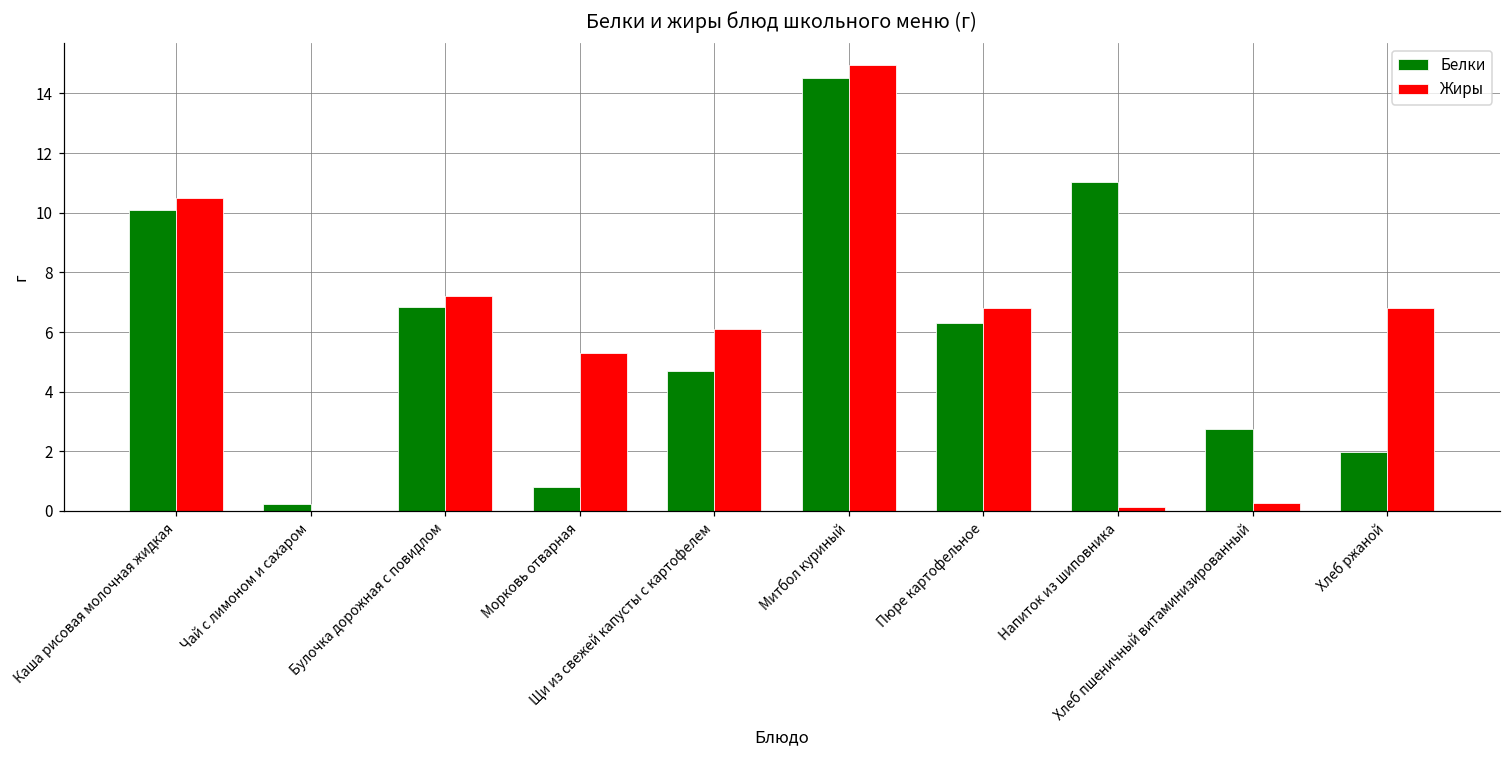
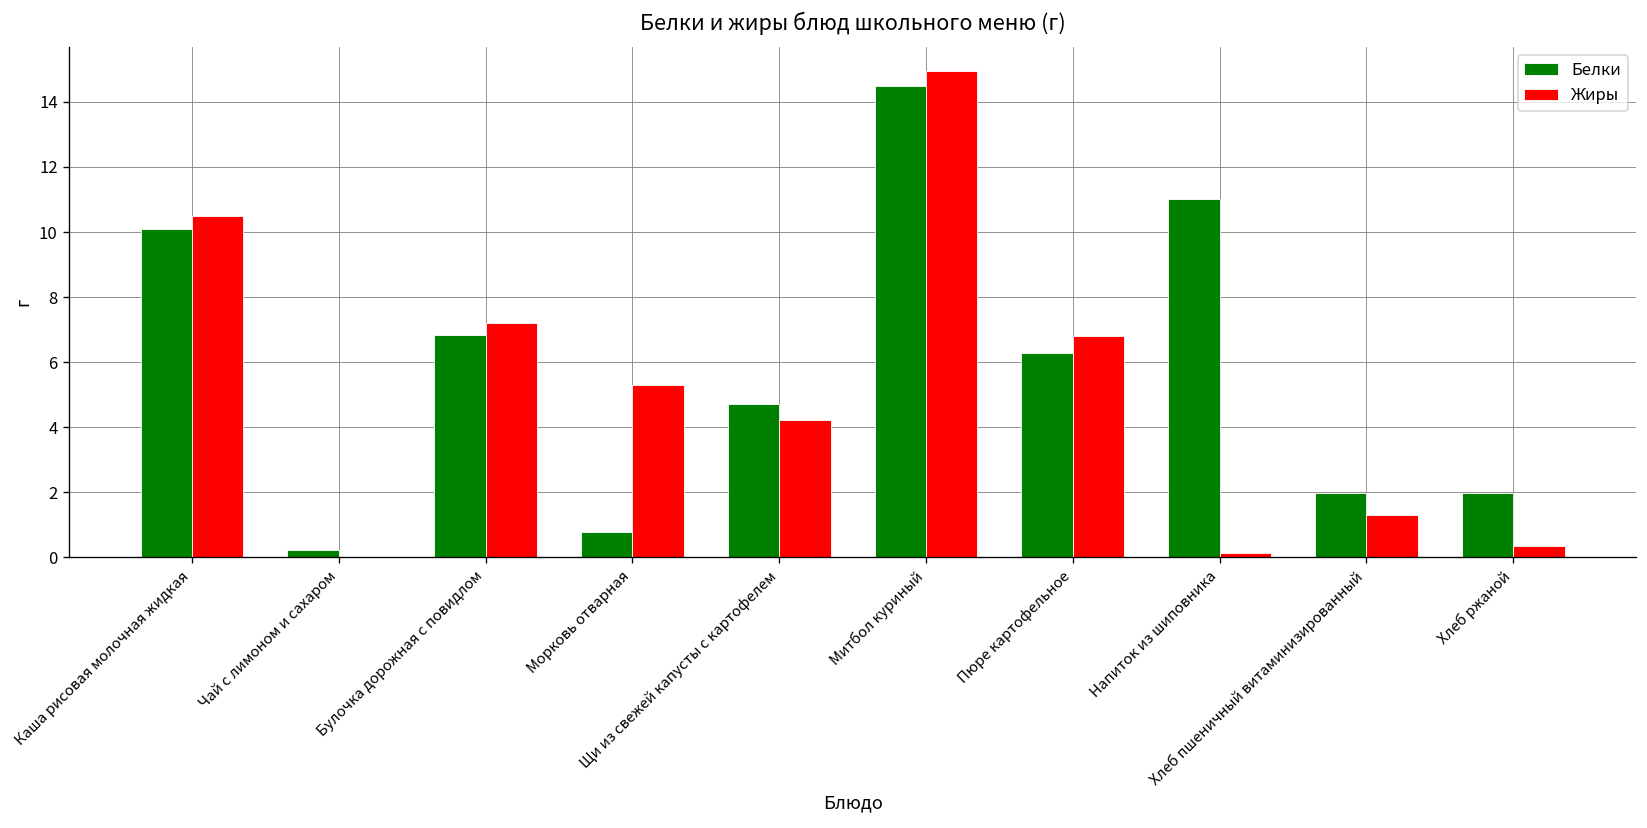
  {
    "Белки": {
      "Каша рисовая молочная жидкая": 10.1,
      "Чай с лимоном и сахаром": 0.2,
      "Булочка дорожная с повидлом": 6.8,
      "Морковь отварная": 0.8,
      "Щи из свежей капусты с картофелем": 4.7,
      "Митбол куриный": 14.5,
      "Пюре картофельное": 6.3,
      "Напиток из шиповника": 11.0,
-     "Хлеб пшеничный витаминизированный": 2.8,
+     "Хлеб пшеничный витаминизированный": 2.0,
      "Хлеб ржаной": 2.0
    },
    "Жиры": {
      "Каша рисовая молочная жидкая": 10.5,
      "Чай с лимоном и сахаром": 0.0,
      "Булочка дорожная с повидлом": 7.2,
      "Морковь отварная": 5.3,
-     "Щи из свежей капусты с картофелем": 6.1,
+     "Щи из свежей капусты с картофелем": 4.2,
      "Митбол куриный": 14.9,
      "Пюре картофельное": 6.8,
      "Напиток из шиповника": 0.1,
-     "Хлеб пшеничный витаминизированный": 0.3,
-     "Хлеб ржаной": 6.8
+     "Хлеб пшеничный витаминизированный": 1.3,
+     "Хлеб ржаной": 0.4
    }
  }
